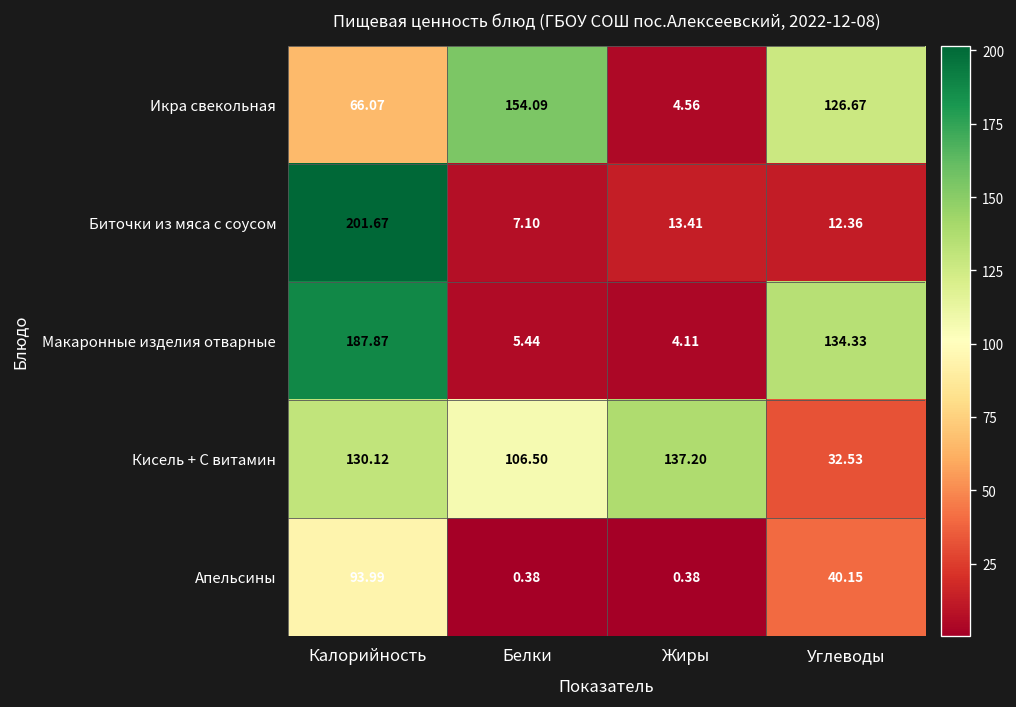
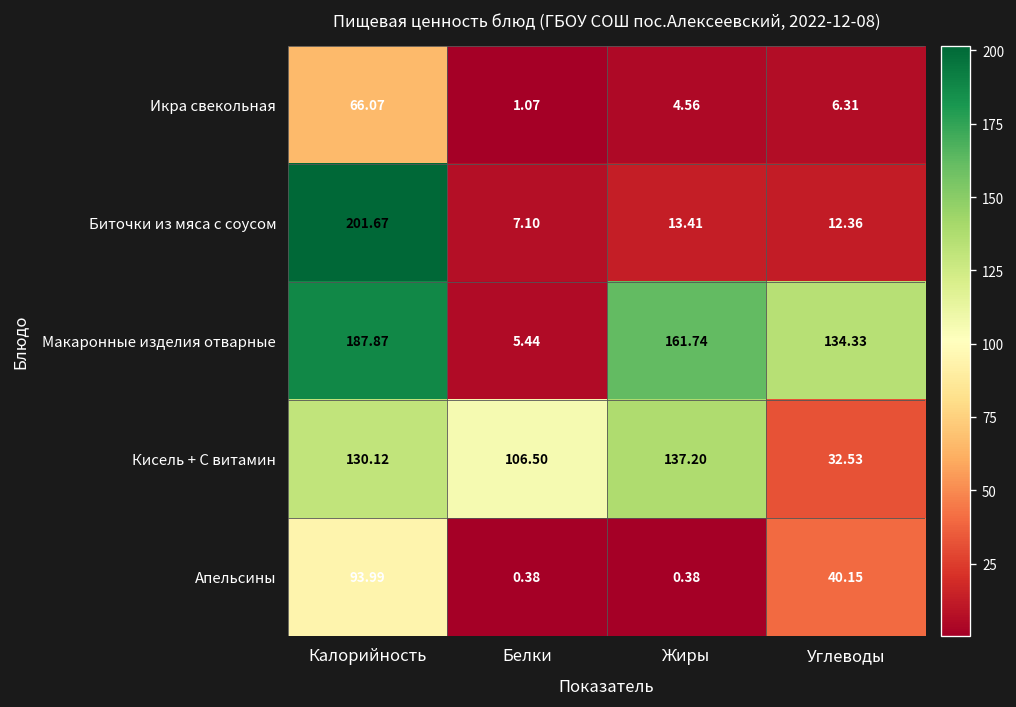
  {
    "Икра свекольная": {
      "Калорийность": 66.07,
-     "Белки": 154.09,
+     "Белки": 1.07,
      "Жиры": 4.56,
-     "Углеводы": 126.67
+     "Углеводы": 6.31
    },
    "Биточки из мяса с соусом": {
      "Калорийность": 201.67,
      "Белки": 7.10,
      "Жиры": 13.41,
      "Углеводы": 12.36
    },
    "Макаронные изделия отварные": {
      "Калорийность": 187.87,
      "Белки": 5.44,
-     "Жиры": 4.11,
+     "Жиры": 161.74,
      "Углеводы": 134.33
    },
    "Кисель + С витамин": {
      "Калорийность": 130.12,
      "Белки": 106.50,
      "Жиры": 137.20,
      "Углеводы": 32.53
    },
    "Апельсины": {
      "Калорийность": 93.99,
      "Белки": 0.38,
      "Жиры": 0.38,
      "Углеводы": 40.15
    }
  }
